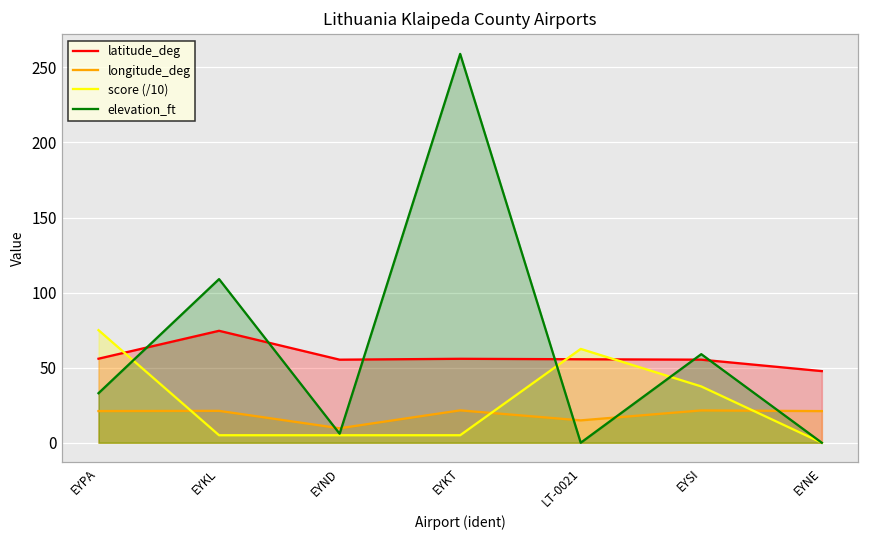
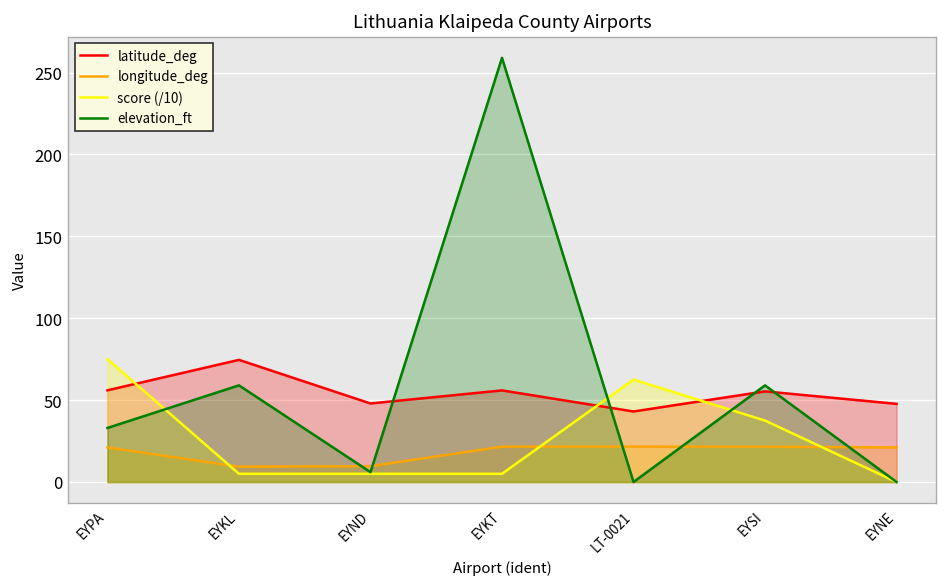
  {
    "latitude_deg": {
      "EYPA": 56,
      "EYKL": 75,
-     "EYND": 55,
+     "EYND": 48,
      "EYKT": 56,
-     "LT-0021": 56,
+     "LT-0021": 43,
      "EYSI": 55,
      "EYNE": 48
    },
    "longitude_deg": {
      "EYPA": 21,
-     "EYKL": 21,
+     "EYKL": 9,
      "EYND": 10,
      "EYKT": 22,
-     "LT-0021": 15,
+     "LT-0021": 22,
      "EYSI": 22,
      "EYNE": 21
    },
    "score (/10)": {
      "EYPA": 75,
      "EYKL": 5,
      "EYKT": 5,
      "LT-0021": 63,
      "EYSI": 38
    },
    "elevation_ft": {
      "EYPA": 33,
-     "EYKL": 109,
+     "EYKL": 59,
      "EYKT": 259,
      "LT-0021": 0,
      "EYSI": 59
    }
  }
